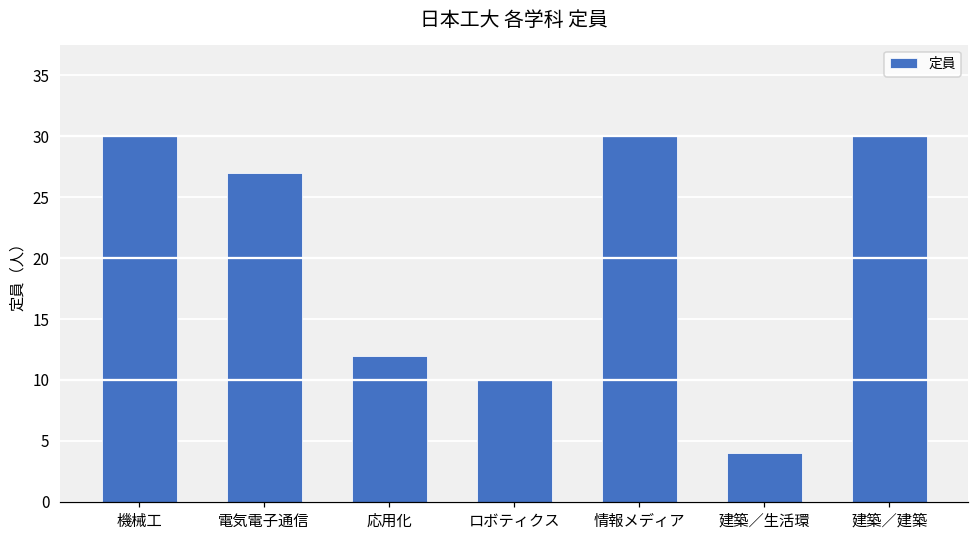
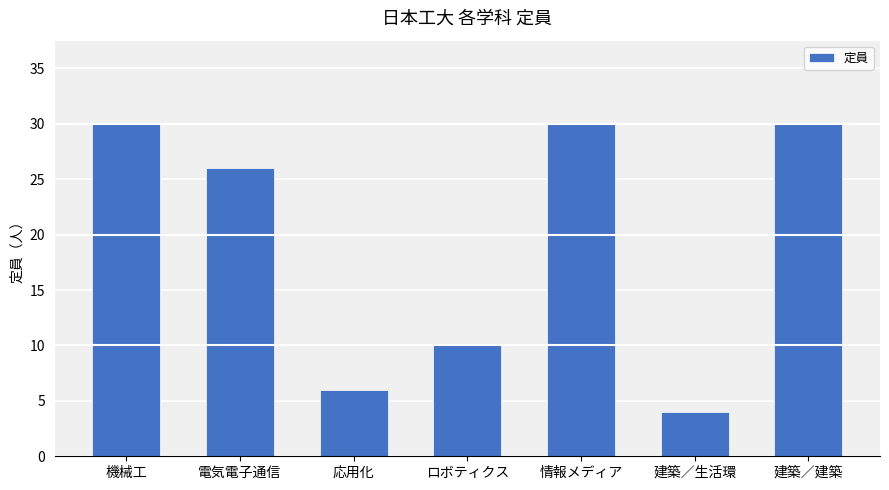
  {
    "機械工": 30,
-   "電気電子通信": 27,
-   "応用化": 12,
+   "電気電子通信": 26,
+   "応用化": 6,
    "ロボティクス": 10,
    "情報メディア": 30,
    "建築／生活環": 4,
    "建築／建築": 30
  }
